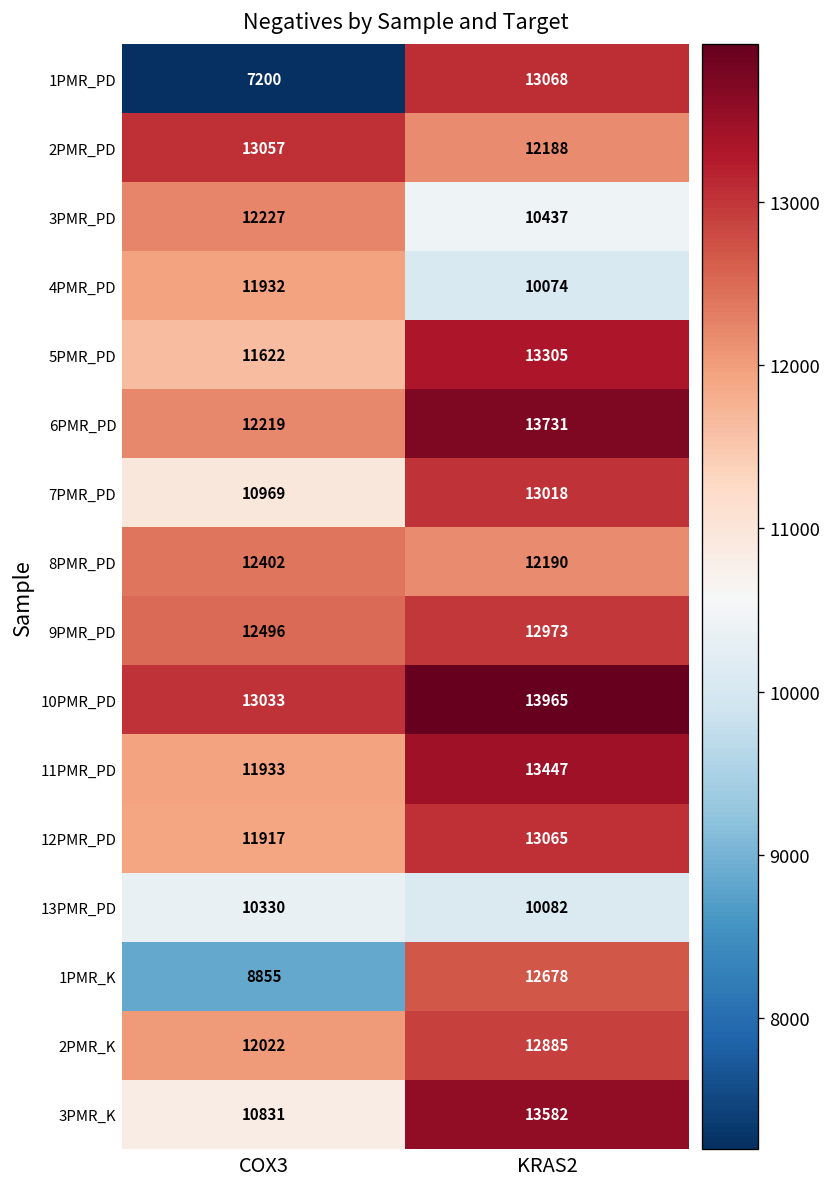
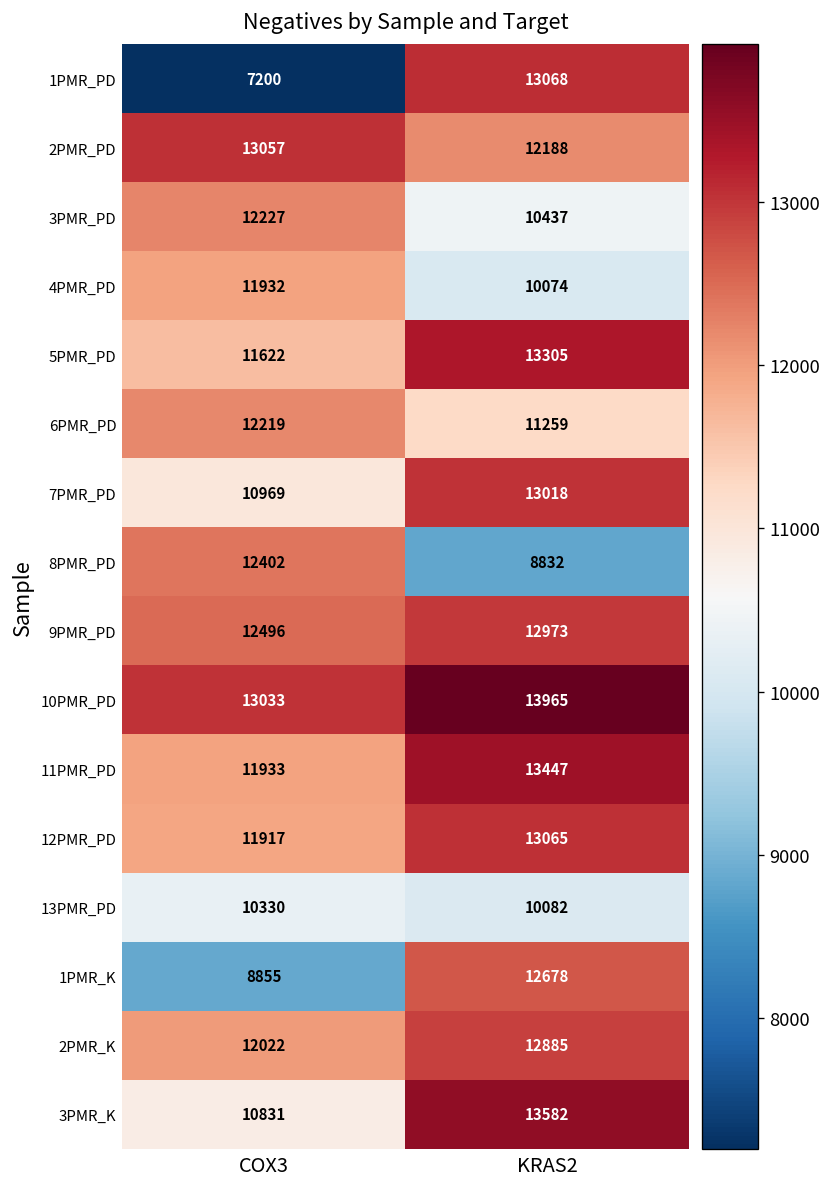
  {
    "1PMR_PD": {
      "COX3": 7200,
      "KRAS2": 13068
    },
    "2PMR_PD": {
      "COX3": 13057,
      "KRAS2": 12188
    },
    "3PMR_PD": {
      "COX3": 12227,
      "KRAS2": 10437
    },
    "4PMR_PD": {
      "COX3": 11932,
      "KRAS2": 10074
    },
    "5PMR_PD": {
      "COX3": 11622,
      "KRAS2": 13305
    },
    "6PMR_PD": {
      "COX3": 12219,
-     "KRAS2": 13731
+     "KRAS2": 11259
    },
    "7PMR_PD": {
      "COX3": 10969,
      "KRAS2": 13018
    },
    "8PMR_PD": {
      "COX3": 12402,
-     "KRAS2": 12190
+     "KRAS2": 8832
    },
    "9PMR_PD": {
      "COX3": 12496,
      "KRAS2": 12973
    },
    "10PMR_PD": {
      "COX3": 13033,
      "KRAS2": 13965
    },
    "11PMR_PD": {
      "COX3": 11933,
      "KRAS2": 13447
    },
    "12PMR_PD": {
      "COX3": 11917,
      "KRAS2": 13065
    },
    "13PMR_PD": {
      "COX3": 10330,
      "KRAS2": 10082
    },
    "1PMR_K": {
      "COX3": 8855,
      "KRAS2": 12678
    },
    "2PMR_K": {
      "COX3": 12022,
      "KRAS2": 12885
    },
    "3PMR_K": {
      "COX3": 10831,
      "KRAS2": 13582
    }
  }
